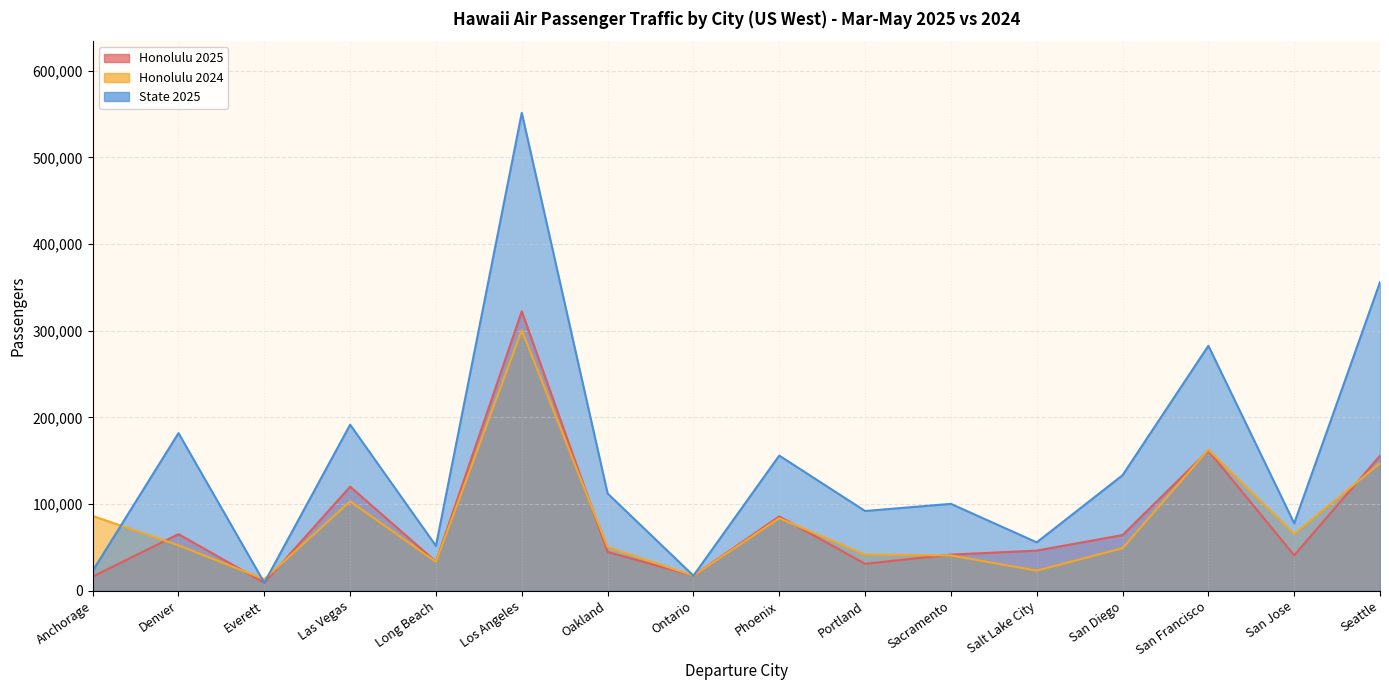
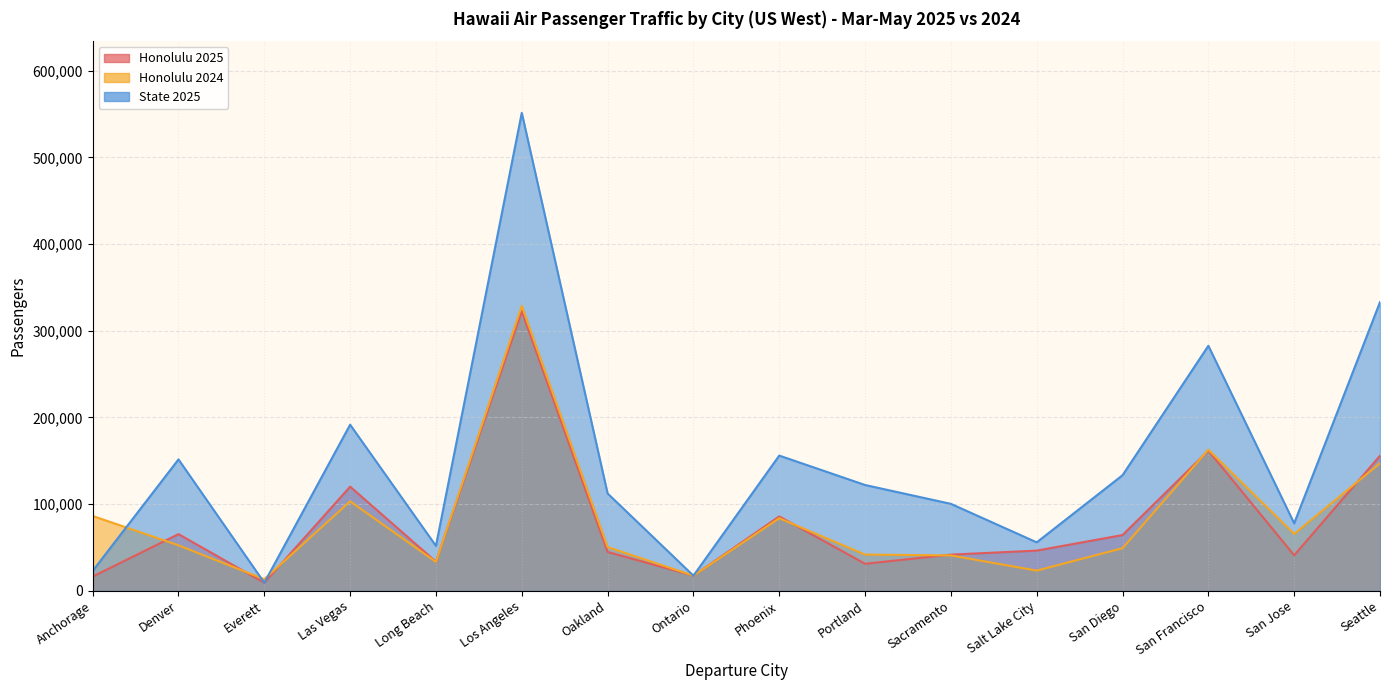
  {
    "Honolulu 2025": {
      "Anchorage": "20,000",
      "Denver": "70,000",
      "Las Vegas": "120,000",
      "Los Angeles": "320,000",
      "Oakland": "40,000",
      "Portland": "30,000",
      "Salt Lake City": "50,000",
      "San Diego": "60,000",
      "San Jose": "40,000",
      "Seattle": "160,000"
    },
    "Honolulu 2024": {
      "Anchorage": "90,000",
      "Denver": "50,000",
      "Everett": "10,000",
      "Las Vegas": "100,000",
-     "Los Angeles": "300,000",
+     "Los Angeles": "330,000",
      "Oakland": "50,000",
      "Portland": "40,000",
      "Salt Lake City": "20,000",
      "San Diego": "50,000",
      "San Jose": "70,000",
      "Seattle": "150,000"
    },
    "State 2025": {
      "Anchorage": "20,000",
-     "Denver": "180,000",
+     "Denver": "150,000",
      "Las Vegas": "190,000",
      "Long Beach": "50,000",
      "Los Angeles": "550,000",
      "Oakland": "110,000",
      "Phoenix": "160,000",
-     "Portland": "90,000",
+     "Portland": "120,000",
      "Sacramento": "100,000",
      "Salt Lake City": "60,000",
      "San Diego": "130,000",
      "San Francisco": "280,000",
      "San Jose": "80,000",
-     "Seattle": "360,000"
+     "Seattle": "330,000"
    }
  }
